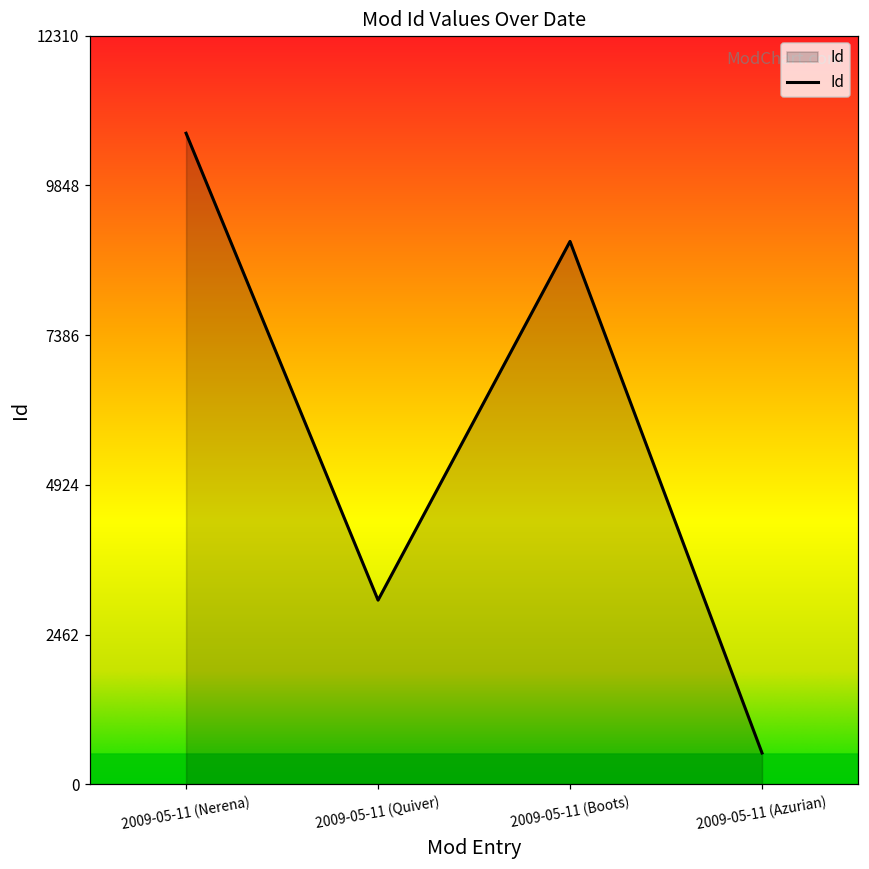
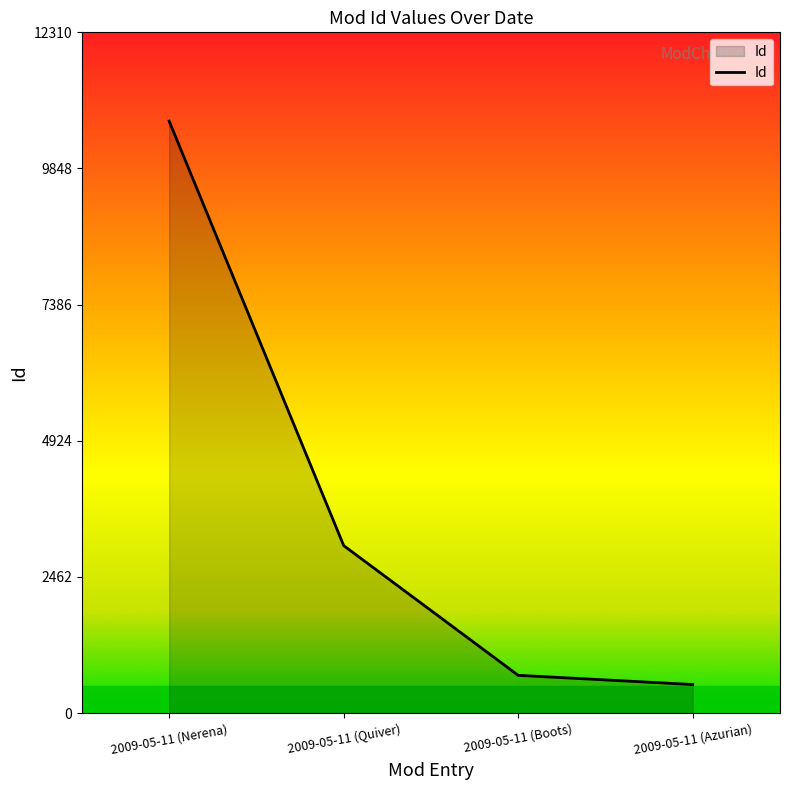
  {
    "2009-05-11 (Nerena)": 10700,
    "2009-05-11 (Quiver)": 3000,
-   "2009-05-11 (Boots)": 8900,
+   "2009-05-11 (Boots)": 700,
    "2009-05-11 (Azurian)": 500
  }
